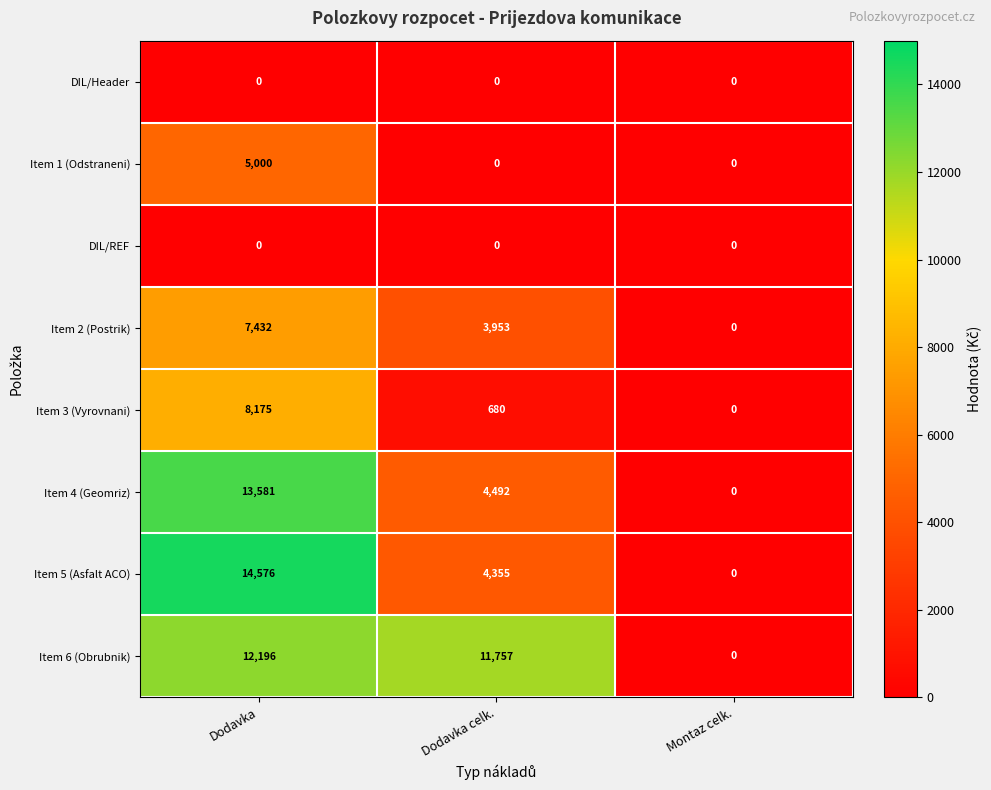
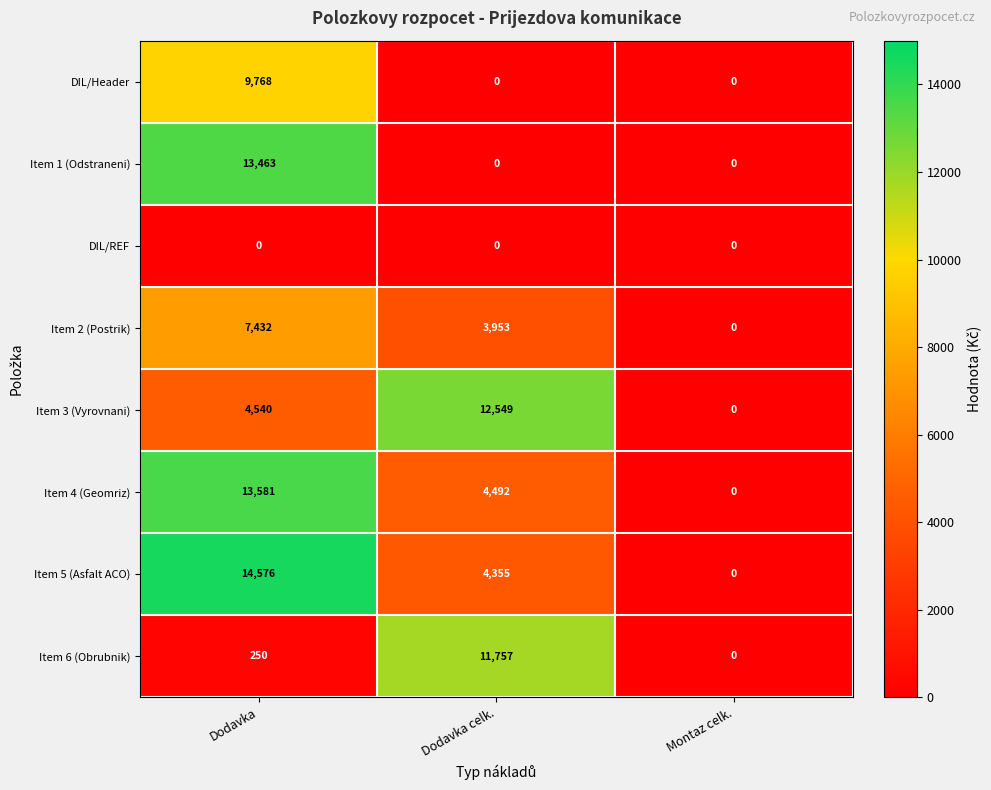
  {
    "DIL/Header": {
-     "Dodavka": "0",
+     "Dodavka": "9,768",
      "Dodavka celk.": "0",
      "Montaz celk.": "0"
    },
    "Item 1 (Odstraneni)": {
-     "Dodavka": "5,000",
+     "Dodavka": "13,463",
      "Dodavka celk.": "0",
      "Montaz celk.": "0"
    },
    "DIL/REF": {
      "Dodavka": "0",
      "Dodavka celk.": "0",
      "Montaz celk.": "0"
    },
    "Item 2 (Postrik)": {
      "Dodavka": "7,432",
      "Dodavka celk.": "3,953",
      "Montaz celk.": "0"
    },
    "Item 3 (Vyrovnani)": {
-     "Dodavka": "8,175",
-     "Dodavka celk.": "680",
+     "Dodavka": "4,540",
+     "Dodavka celk.": "12,549",
      "Montaz celk.": "0"
    },
    "Item 4 (Geomriz)": {
      "Dodavka": "13,581",
      "Dodavka celk.": "4,492",
      "Montaz celk.": "0"
    },
    "Item 5 (Asfalt ACO)": {
      "Dodavka": "14,576",
      "Dodavka celk.": "4,355",
      "Montaz celk.": "0"
    },
    "Item 6 (Obrubnik)": {
-     "Dodavka": "12,196",
+     "Dodavka": "250",
      "Dodavka celk.": "11,757",
      "Montaz celk.": "0"
    }
  }
